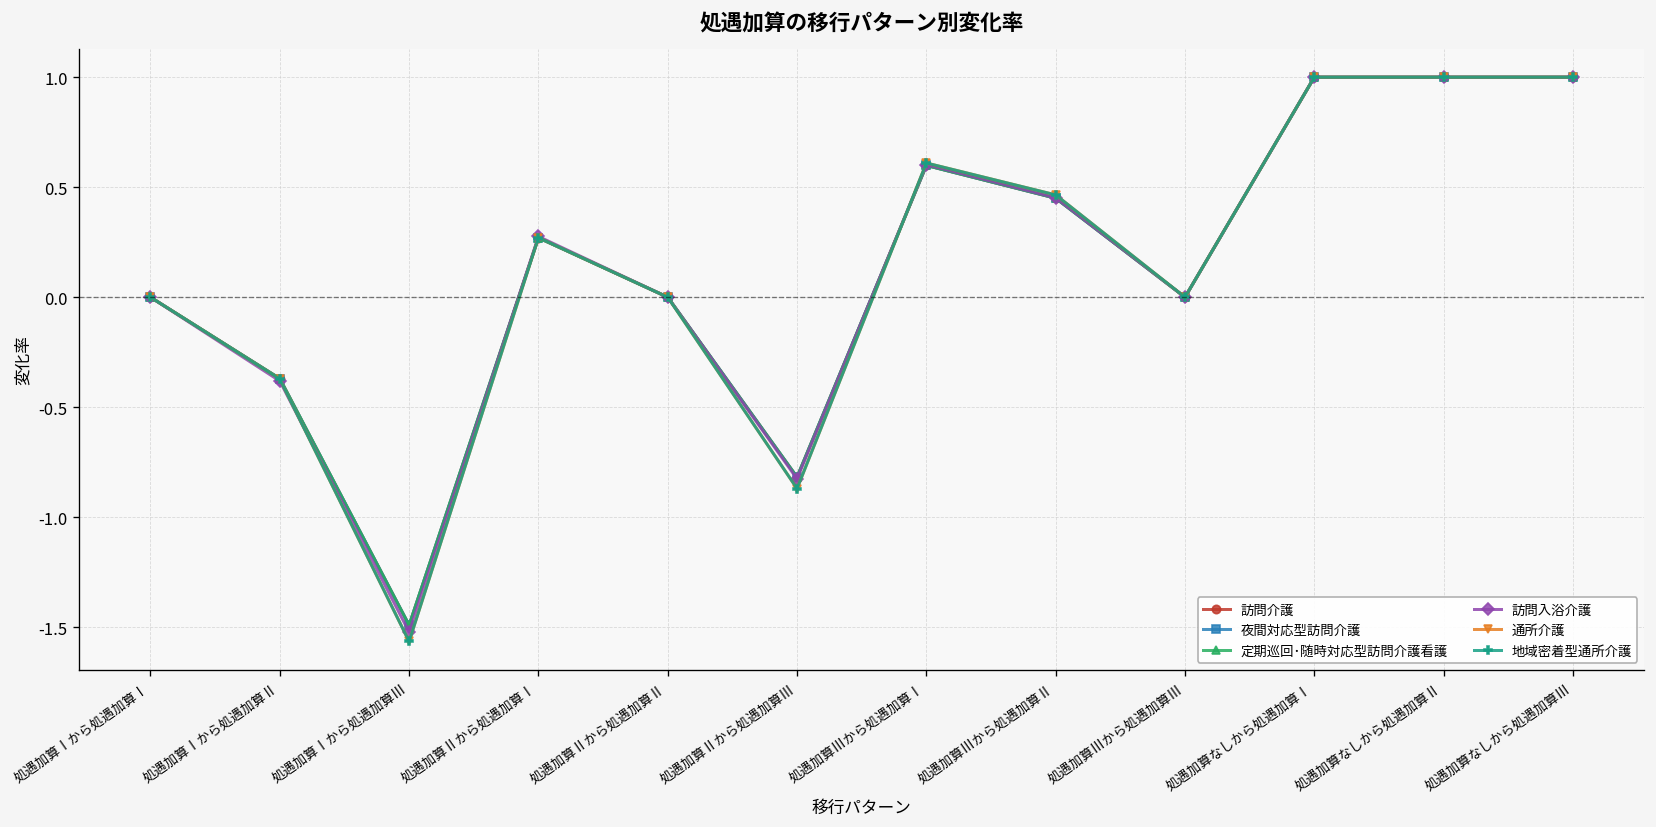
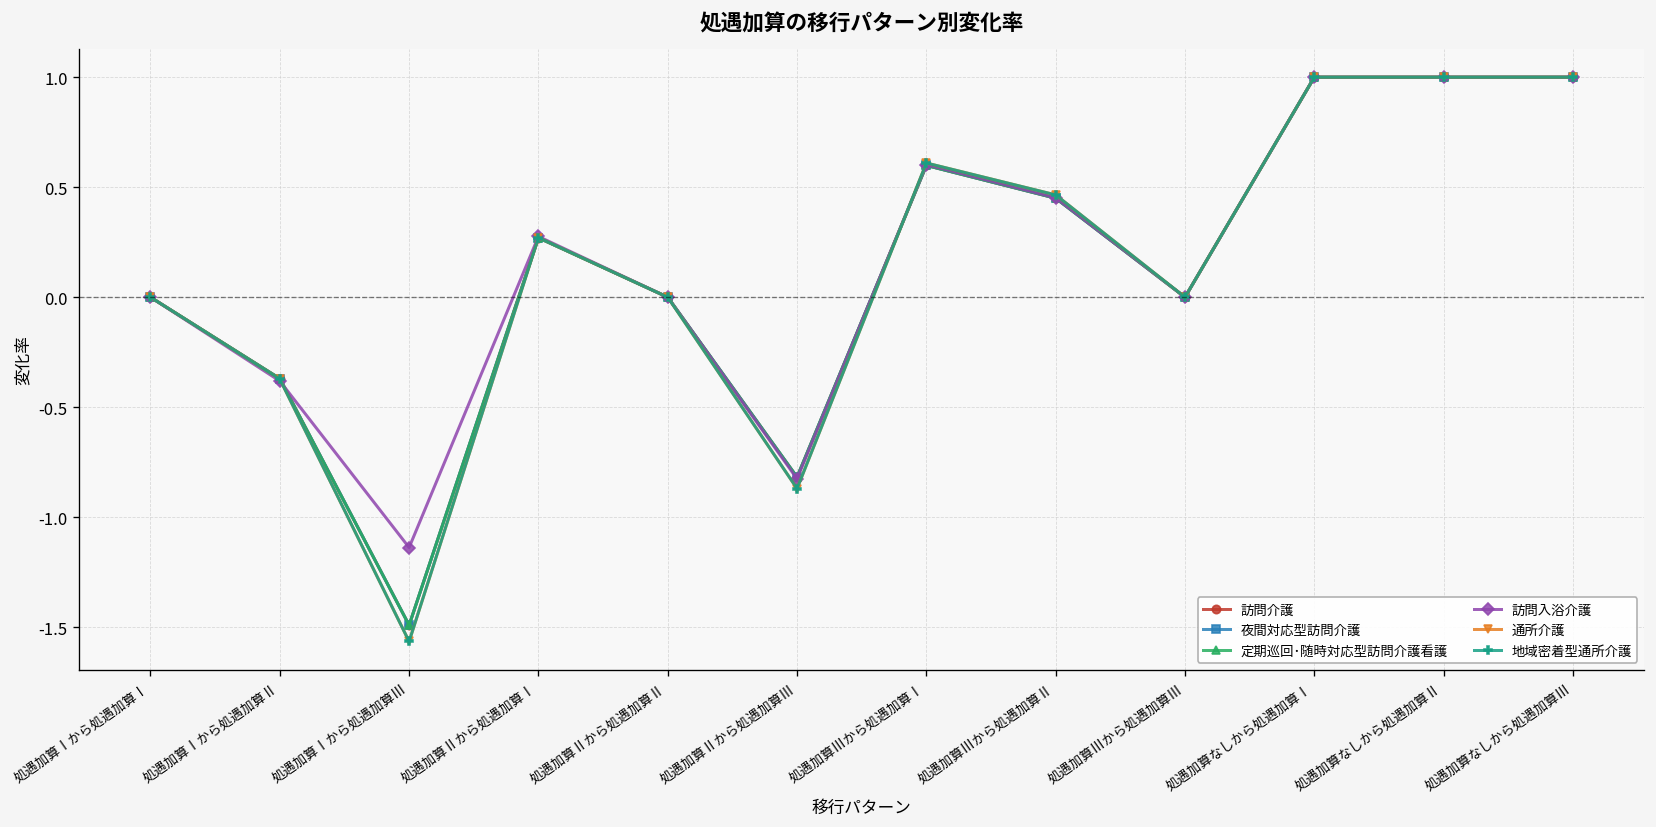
  {
    "訪問入浴介護": {
-     "処遇加算Ⅰから処遇加算Ⅲ": -1.52
+     "処遇加算Ⅰから処遇加算Ⅲ": -1.14
    }
  }
